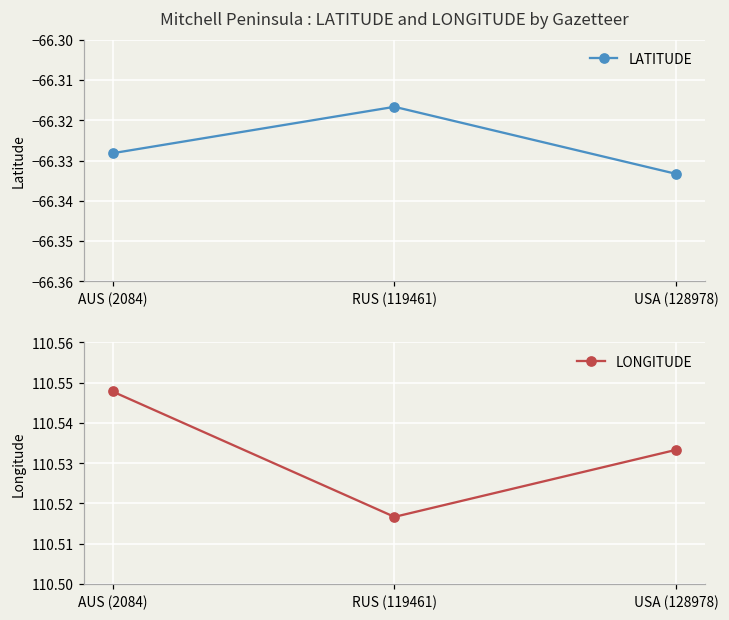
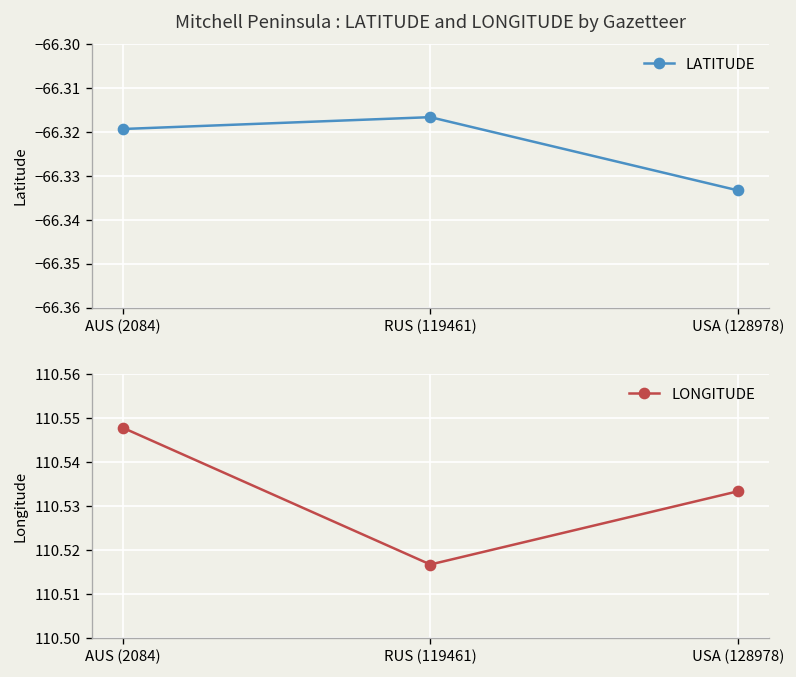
  {
    "Mitchell Peninsula : LATITUDE and LONGITUDE by Gazetteer": {
-     "AUS (2084)": -66.328,
+     "AUS (2084)": -66.319,
      "RUS (119461)": -66.317,
      "USA (128978)": -66.333
    }
  }
